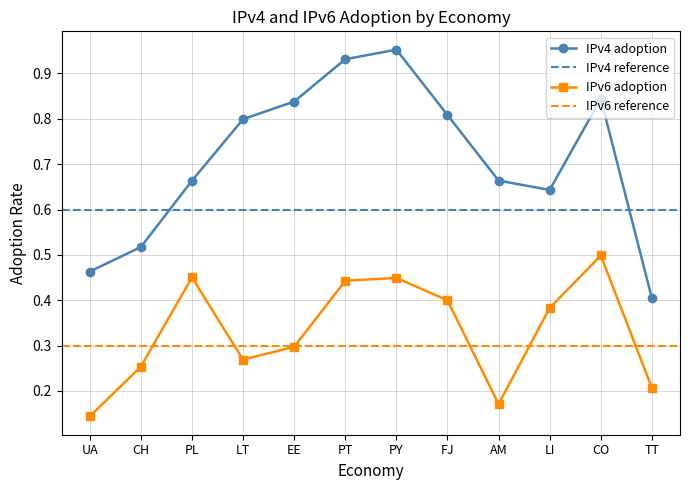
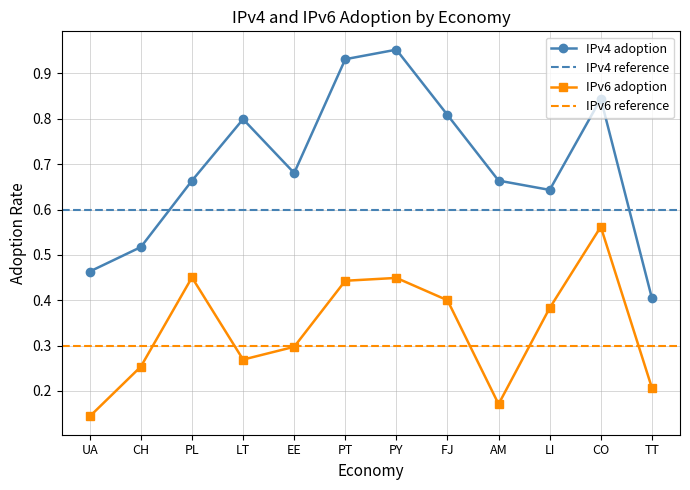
  {
    "IPv4 adoption": {
      "UA": 0.46,
      "CH": 0.52,
      "PL": 0.66,
      "LT": 0.80,
-     "EE": 0.84,
+     "EE": 0.68,
      "PT": 0.93,
      "PY": 0.95,
      "FJ": 0.81,
      "AM": 0.66,
      "LI": 0.64,
      "TT": 0.40
    },
    "IPv6 adoption": {
      "UA": 0.14,
      "CH": 0.25,
      "PL": 0.45,
      "LT": 0.27,
      "EE": 0.30,
      "PT": 0.44,
      "PY": 0.45,
      "FJ": 0.40,
      "AM": 0.17,
      "LI": 0.38,
-     "CO": 0.50,
+     "CO": 0.56,
      "TT": 0.21
    }
  }
